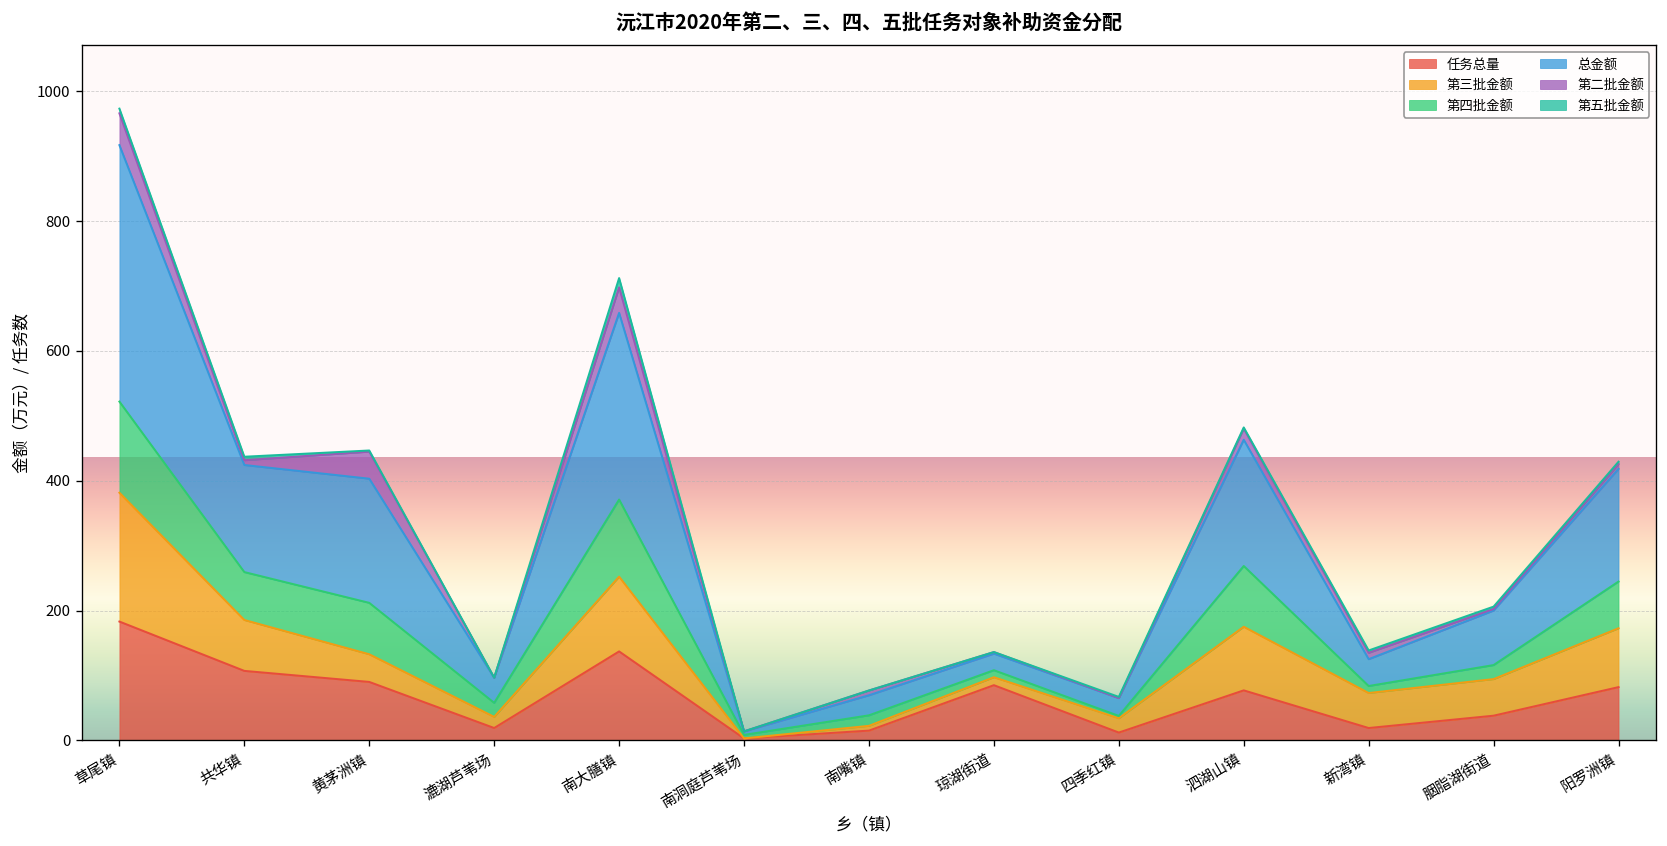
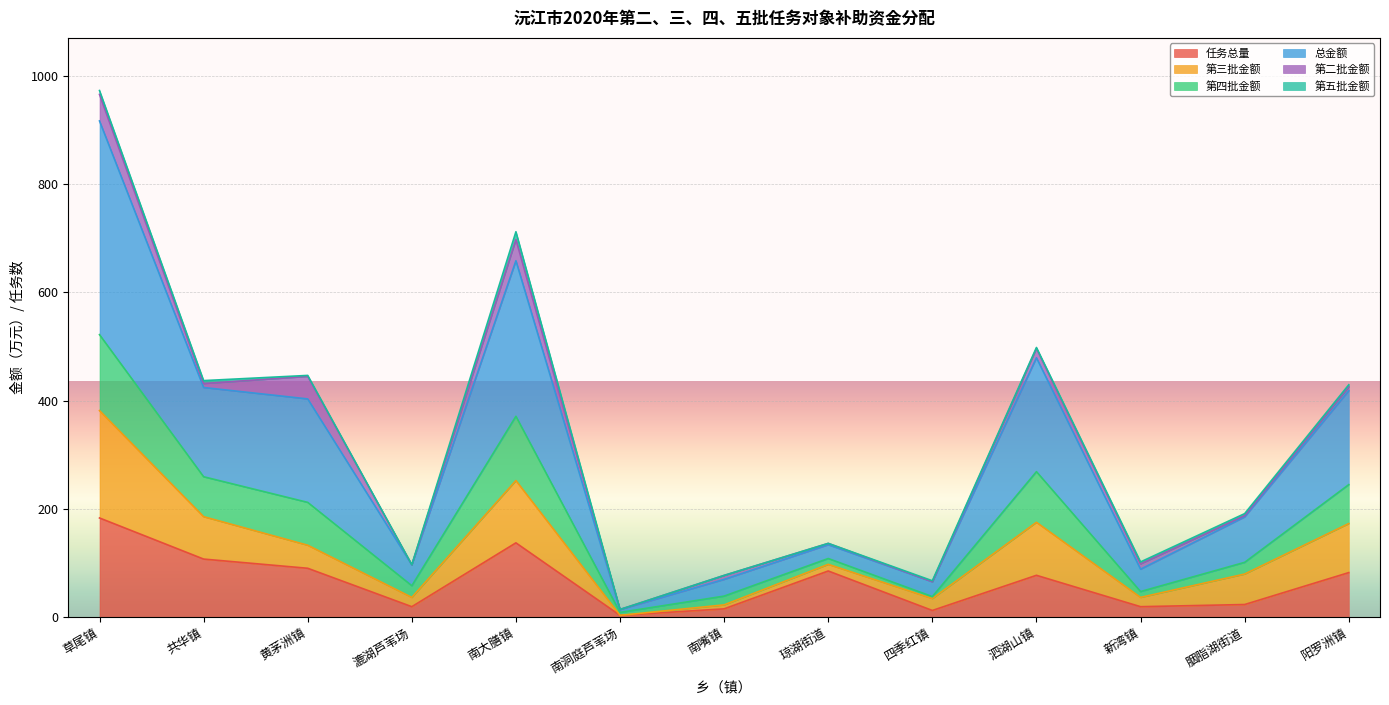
  {
    "任务总量": {
      "草尾镇": 180,
      "共华镇": 110,
      "黄茅洲镇": 90,
      "漉湖芦苇场": 20,
      "南大膳镇": 140,
      "南嘴镇": 20,
      "琼湖街道": 90,
      "四季红镇": 10,
      "泗湖山镇": 80,
      "新湾镇": 20,
-     "胭脂湖街道": 40,
+     "胭脂湖街道": 20,
      "阳罗洲镇": 80
    },
    "第三批金额": {
      "草尾镇": 200,
      "共华镇": 80,
      "黄茅洲镇": 40,
      "漉湖芦苇场": 20,
      "南大膳镇": 120,
      "南嘴镇": 10,
      "琼湖街道": 10,
      "泗湖山镇": 100,
-     "新湾镇": 50,
+     "新湾镇": 20,
      "胭脂湖街道": 60,
      "阳罗洲镇": 90
    },
    "总金额": {
      "草尾镇": 400,
      "共华镇": 160,
      "黄茅洲镇": 190,
      "南大膳镇": 290,
      "南嘴镇": 30,
-     "泗湖山镇": 190,
+     "泗湖山镇": 210,
      "新湾镇": 40,
      "阳罗洲镇": 170
    },
    "第二批金额": {
      "草尾镇": 50,
      "共华镇": 10,
      "南大膳镇": 40
    }
  }
